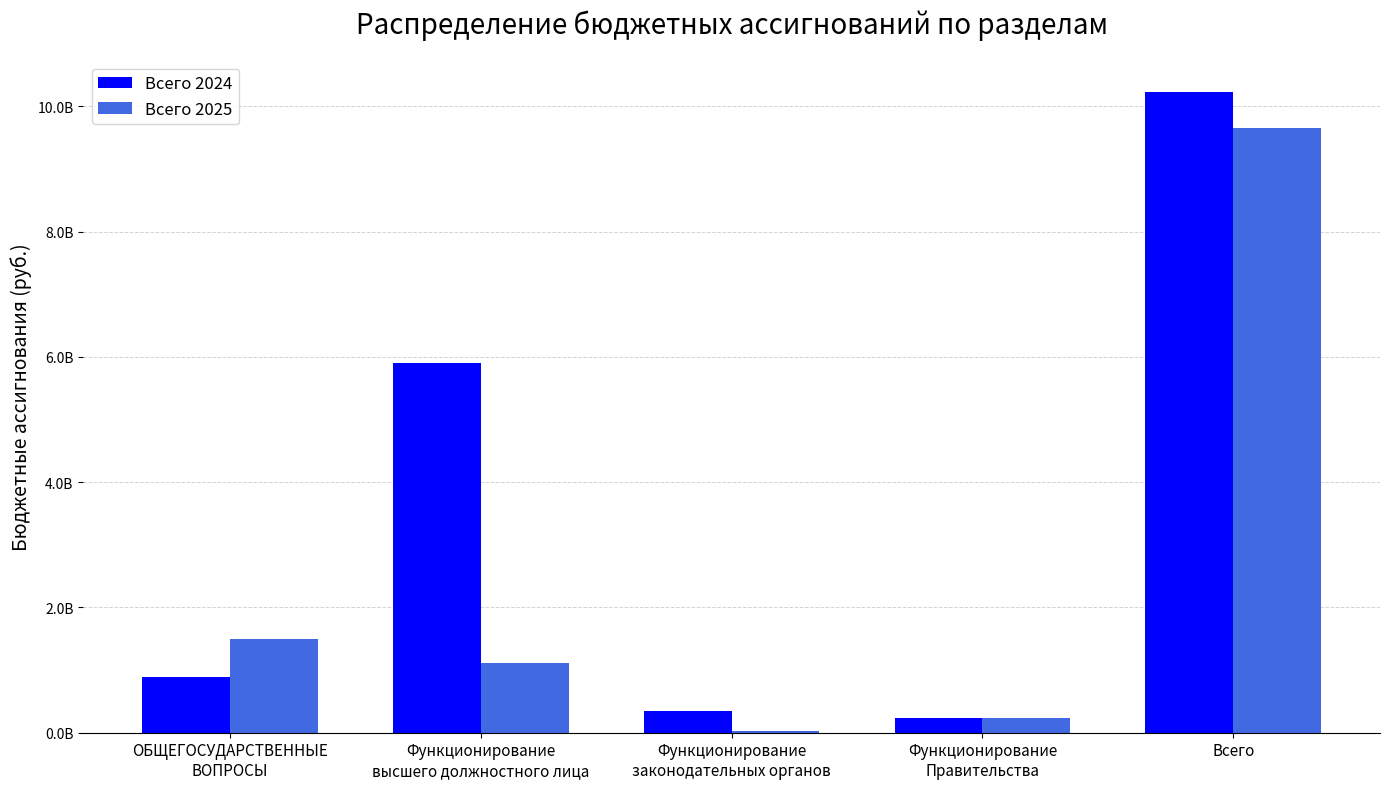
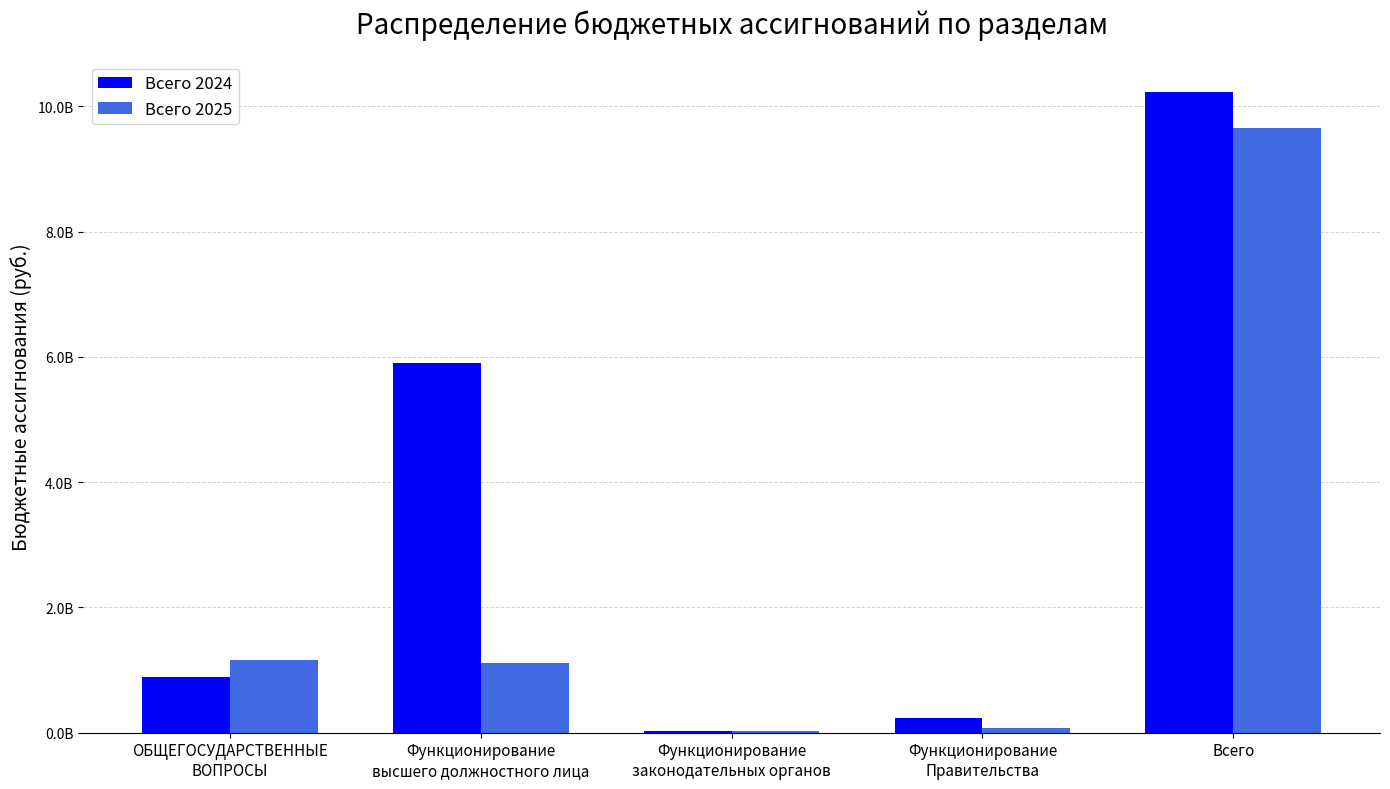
  {
    "Всего 2024": {
      "ОБЩЕГОСУДАРСТВЕННЫЕ ВОПРОСЫ": 900000000,
      "Функционирование высшего должностного лица": 5900000000,
-     "Функционирование законодательных органов": 300000000,
+     "Функционирование законодательных органов": 0,
      "Функционирование Правительства": 200000000,
      "Всего": 10200000000
    },
    "Всего 2025": {
-     "ОБЩЕГОСУДАРСТВЕННЫЕ ВОПРОСЫ": 1500000000,
+     "ОБЩЕГОСУДАРСТВЕННЫЕ ВОПРОСЫ": 1200000000,
      "Функционирование высшего должностного лица": 1100000000,
-     "Функционирование Правительства": 200000000,
+     "Функционирование Правительства": 100000000,
      "Всего": 9700000000
    }
  }
